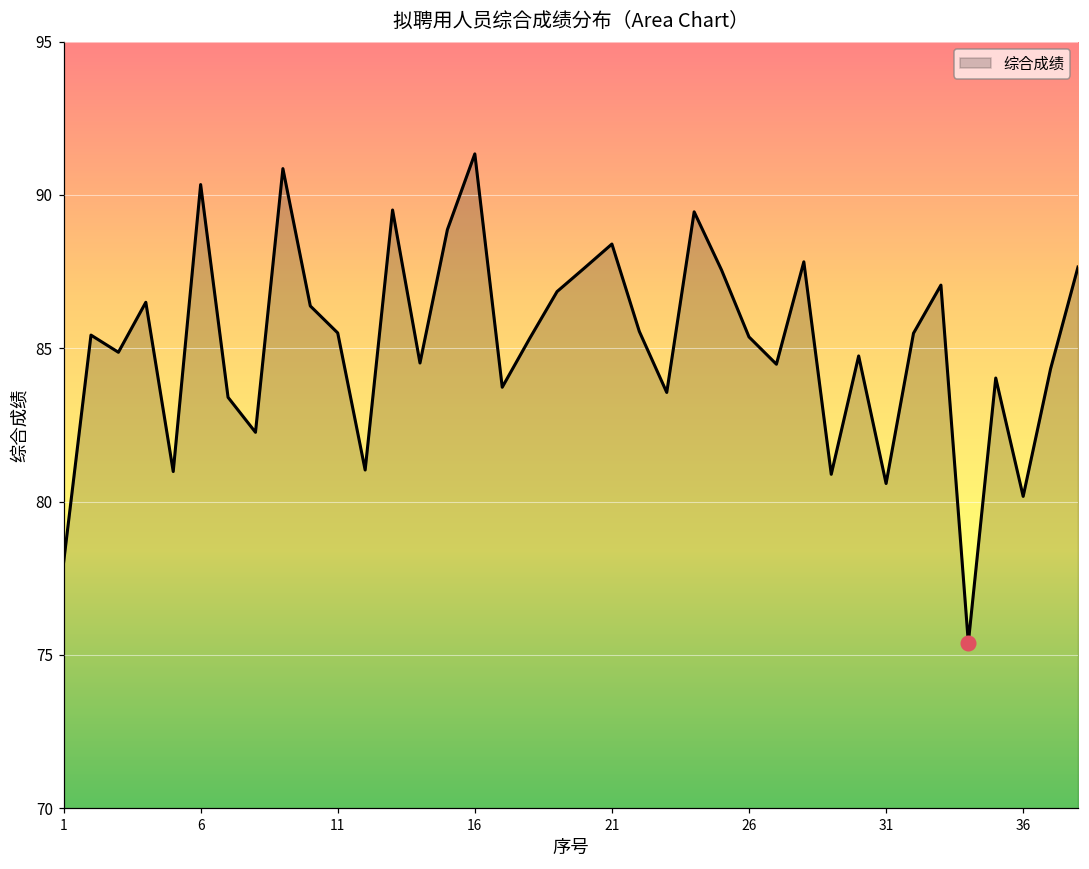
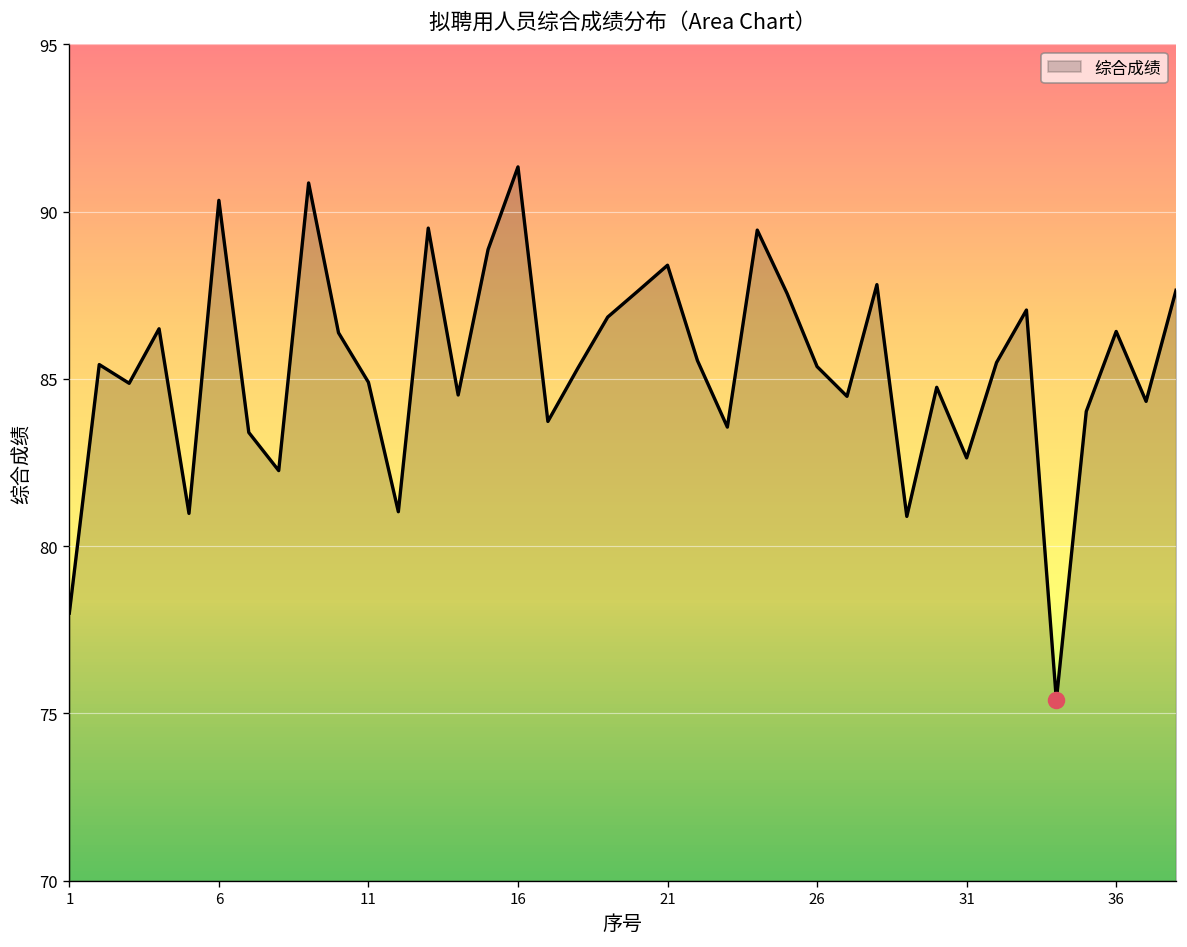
  {
    "综合成绩": {
      "1": 78.0,
      "6": 90.3,
-     "11": 85.5,
+     "11": 84.9,
      "16": 91.3,
      "21": 88.4,
      "26": 85.4,
-     "31": 80.6,
-     "36": 80.2
+     "31": 82.6,
+     "36": 86.4
    }
  }
